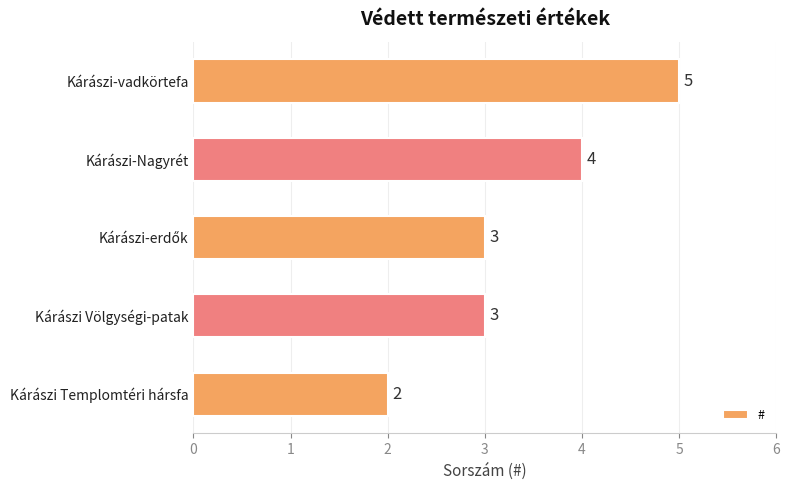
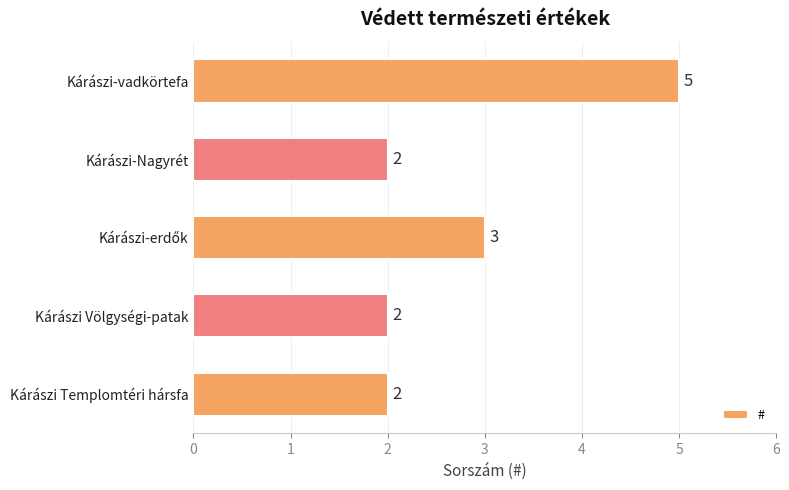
  {
    "Kárászi-vadkörtefa": 5,
-   "Kárászi-Nagyrét": 4,
+   "Kárászi-Nagyrét": 2,
    "Kárászi-erdők": 3,
-   "Kárászi Völgységi-patak": 3,
+   "Kárászi Völgységi-patak": 2,
    "Kárászi Templomtéri hársfa": 2
  }
